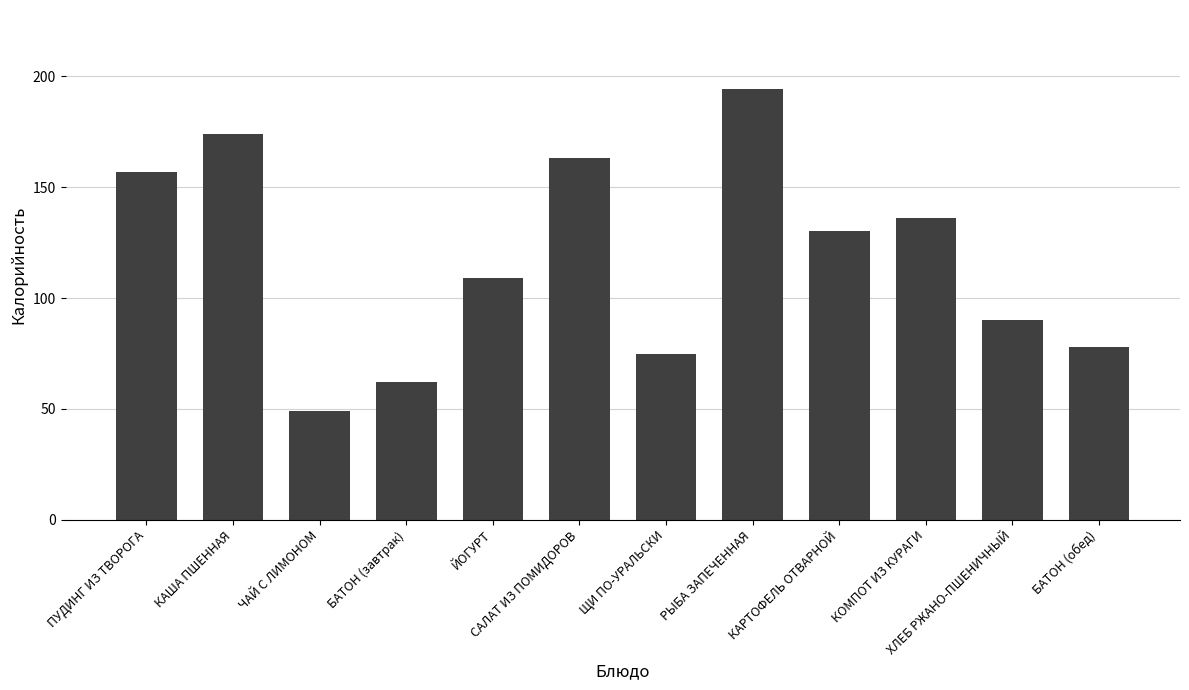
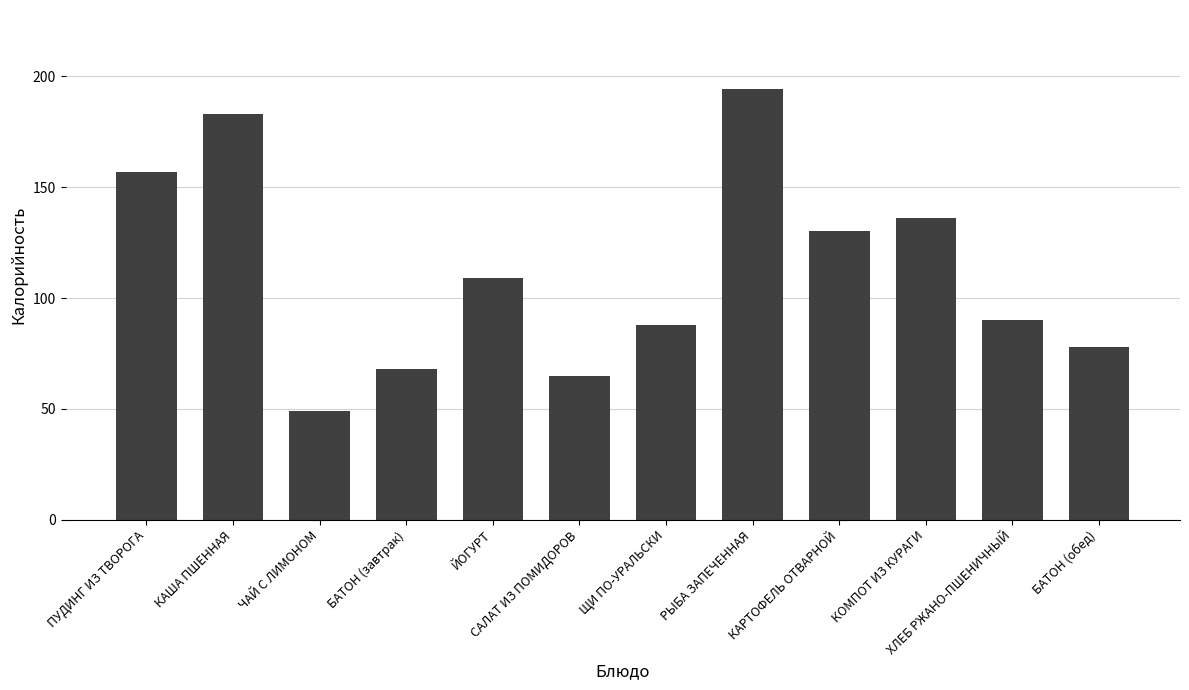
  {
    "ПУДИНГ ИЗ ТВОРОГА": 157,
-   "КАША ПШЕННАЯ": 174,
+   "КАША ПШЕННАЯ": 183,
    "ЧАЙ С ЛИМОНОМ": 49,
-   "БАТОН (завтрак)": 62,
+   "БАТОН (завтрак)": 68,
    "ЙОГУРТ": 109,
-   "САЛАТ ИЗ ПОМИДОРОВ": 163,
-   "ЩИ ПО-УРАЛЬСКИ": 75,
+   "САЛАТ ИЗ ПОМИДОРОВ": 65,
+   "ЩИ ПО-УРАЛЬСКИ": 88,
    "РЫБА ЗАПЕЧЕННАЯ": 194,
    "КАРТОФЕЛЬ ОТВАРНОЙ": 131,
    "КОМПОТ ИЗ КУРАГИ": 136,
    "ХЛЕБ РЖАНО-ПШЕНИЧНЫЙ": 90,
    "БАТОН (обед)": 78
  }
